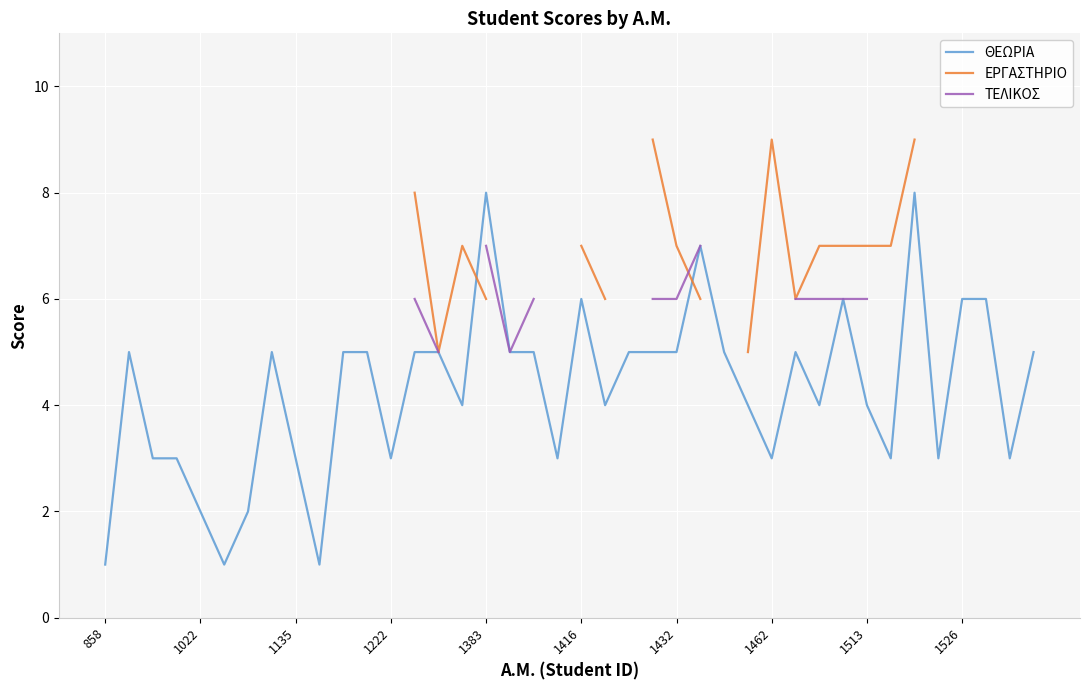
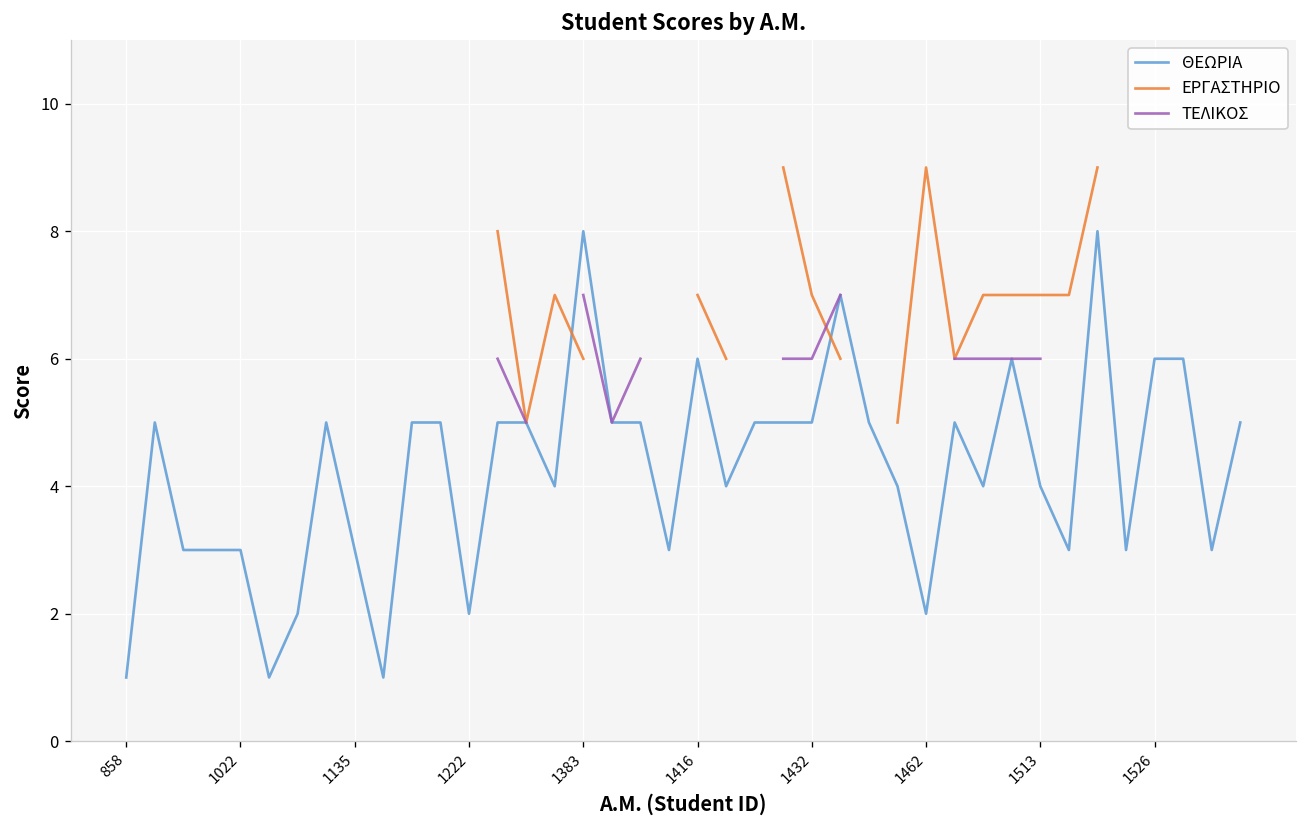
  {
    "ΘΕΩΡΙΑ": {
      "858": 1,
-     "1022": 2,
+     "1022": 3,
      "1135": 3,
-     "1222": 3,
+     "1222": 2,
      "1383": 8,
      "1416": 6,
      "1432": 5,
-     "1462": 3,
+     "1462": 2,
      "1513": 4
    },
    "ΕΡΓΑΣΤΗΡΙΟ": {
      "1383": 6,
      "1432": 7,
      "1462": 9,
      "1513": 7,
      "1526": 7
    },
    "ΤΕΛΙΚΟΣ": {
      "1135": 5,
      "1383": 7,
      "1432": 6,
      "1513": 6
    }
  }
